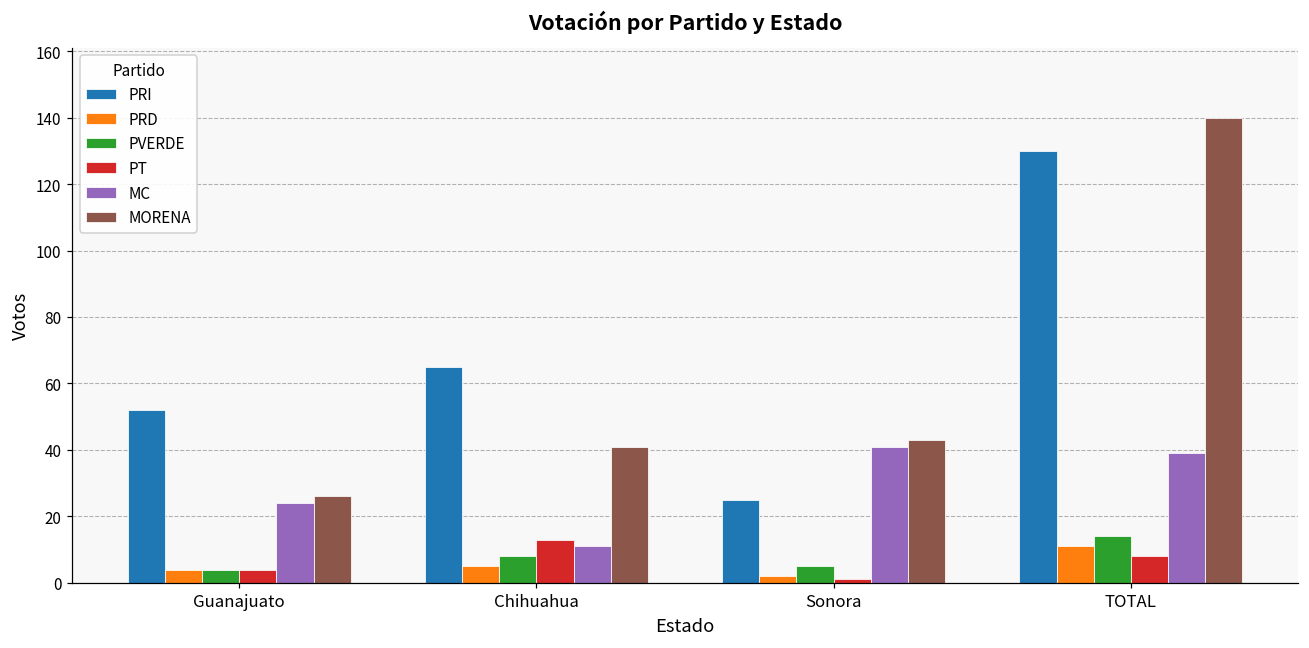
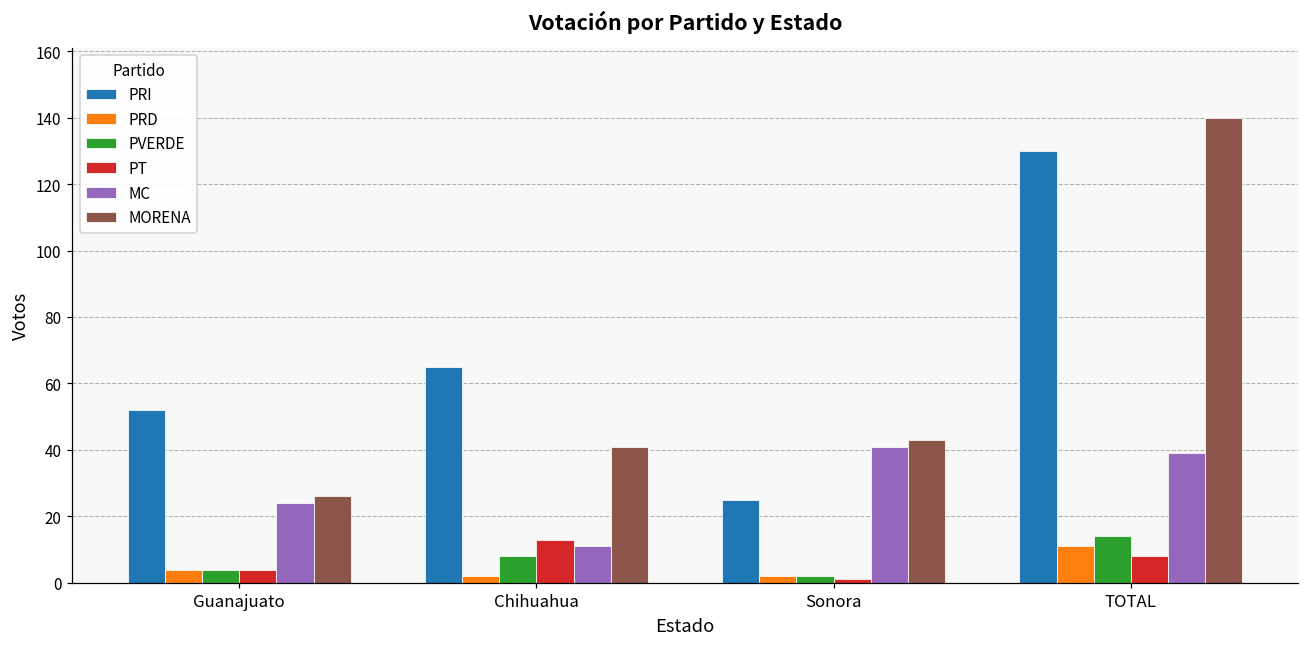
  {
    "PRI": {
      "Guanajuato": 52,
      "Chihuahua": 65,
      "Sonora": 25,
      "TOTAL": 130
    },
    "PRD": {
      "Guanajuato": 4,
-     "Chihuahua": 5,
+     "Chihuahua": 2,
      "Sonora": 2,
      "TOTAL": 11
    },
    "PVERDE": {
      "Guanajuato": 4,
      "Chihuahua": 8,
-     "Sonora": 5,
+     "Sonora": 2,
      "TOTAL": 14
    },
    "PT": {
      "Guanajuato": 4,
      "Chihuahua": 13,
      "Sonora": 1,
      "TOTAL": 8
    },
    "MC": {
      "Guanajuato": 24,
      "Chihuahua": 11,
      "Sonora": 41,
      "TOTAL": 39
    },
    "MORENA": {
      "Guanajuato": 26,
      "Chihuahua": 41,
      "Sonora": 43,
      "TOTAL": 140
    }
  }
